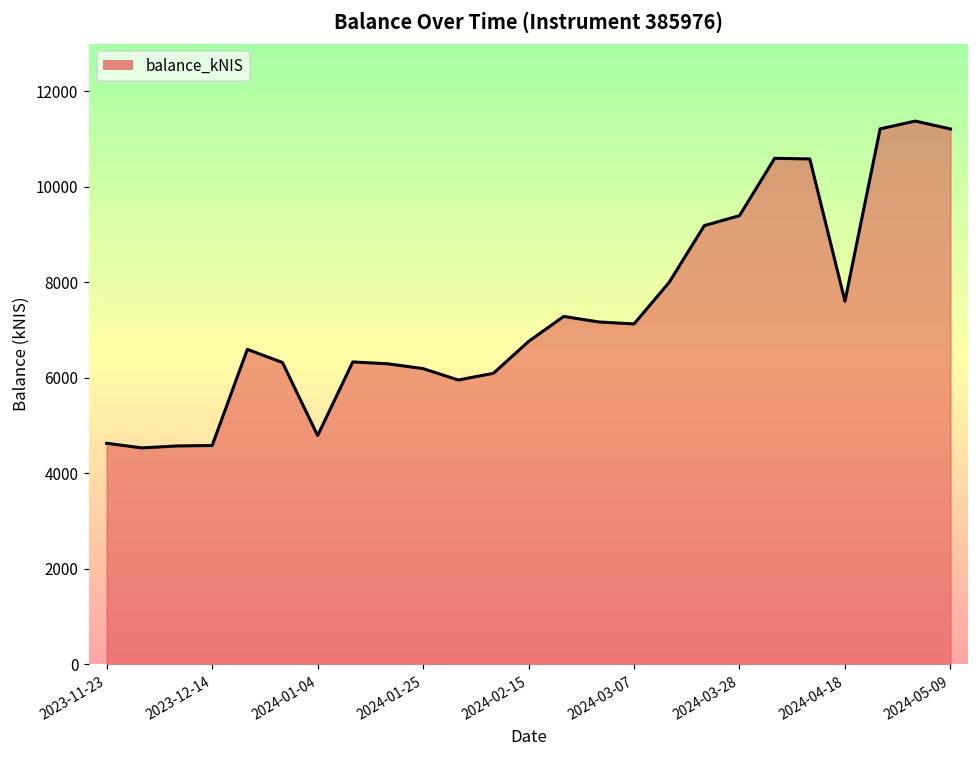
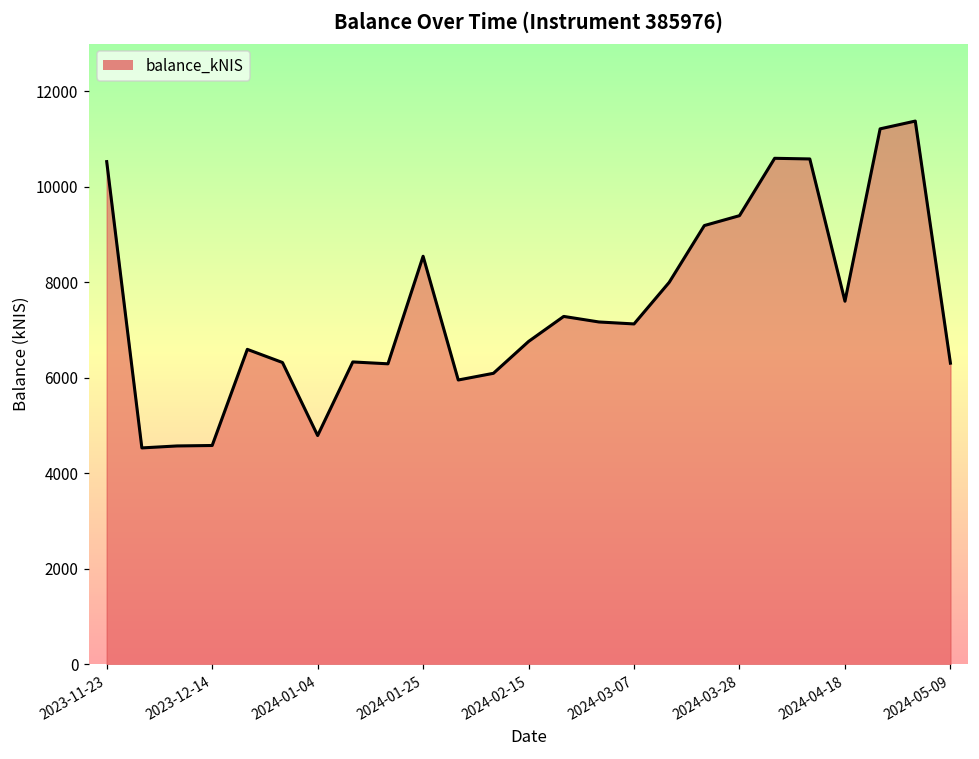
  {
-   "2023-11-23": 4600,
+   "2023-11-23": 10500,
    "2023-12-14": 4600,
    "2024-01-04": 4800,
-   "2024-01-25": 6200,
+   "2024-01-25": 8500,
    "2024-02-15": 6800,
    "2024-03-07": 7100,
    "2024-03-28": 9400,
    "2024-04-18": 7600,
-   "2024-05-09": 11200
+   "2024-05-09": 6300
  }
